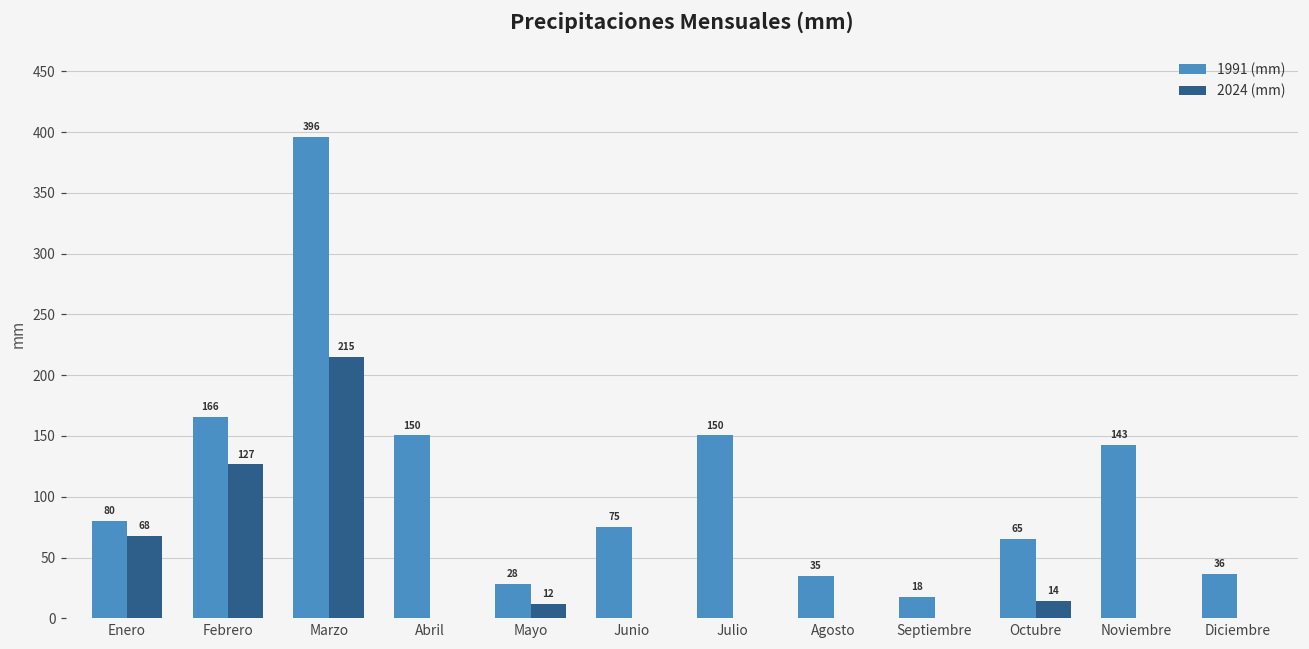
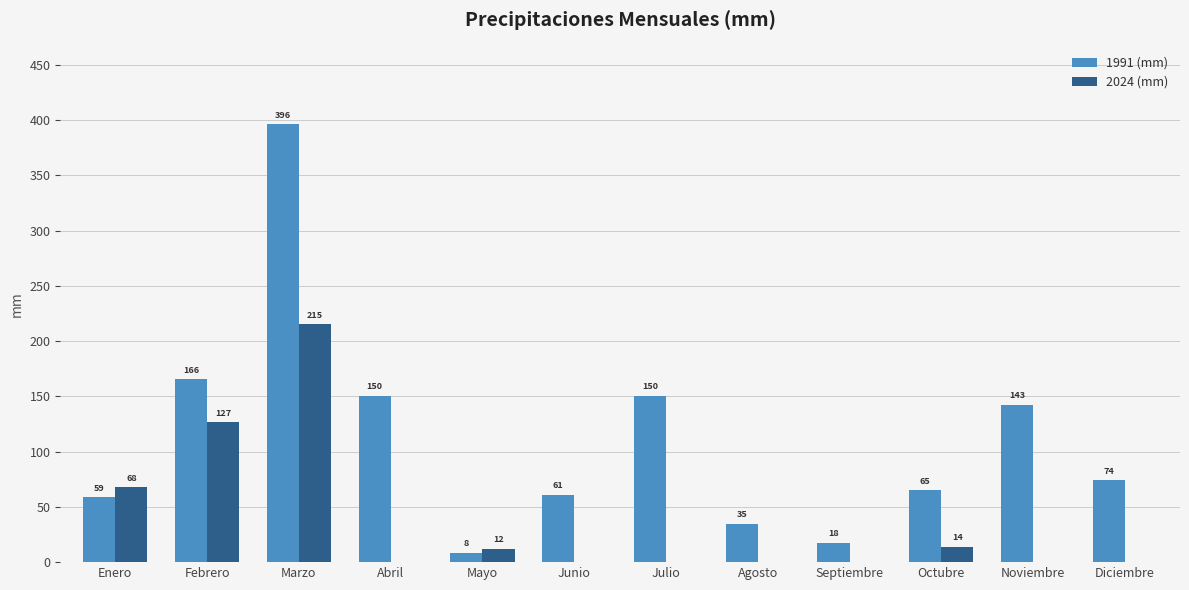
  {
    "1991 (mm)": {
-     "Enero": 80,
+     "Enero": 59,
      "Febrero": 166,
      "Marzo": 396,
      "Abril": 150,
-     "Mayo": 28,
-     "Junio": 75,
+     "Mayo": 8,
+     "Junio": 61,
      "Julio": 150,
      "Agosto": 35,
      "Septiembre": 18,
      "Octubre": 65,
      "Noviembre": 143,
-     "Diciembre": 36
+     "Diciembre": 74
    },
    "2024 (mm)": {
      "Enero": 68,
      "Febrero": 127,
      "Marzo": 215,
      "Mayo": 12,
      "Octubre": 14
    }
  }
